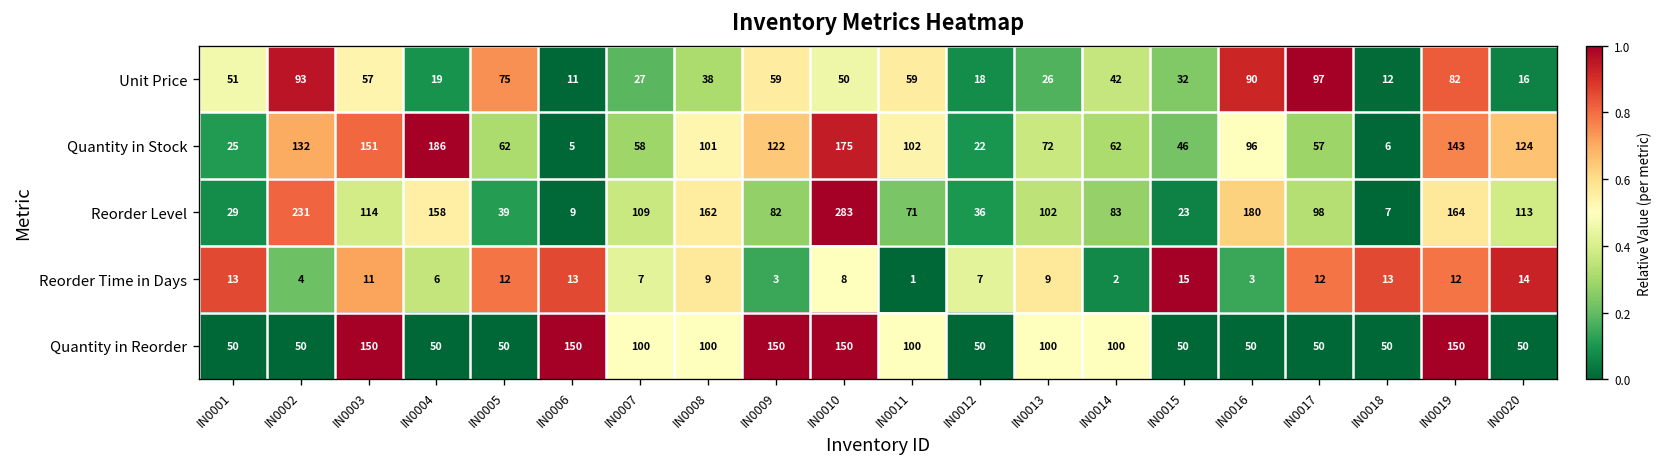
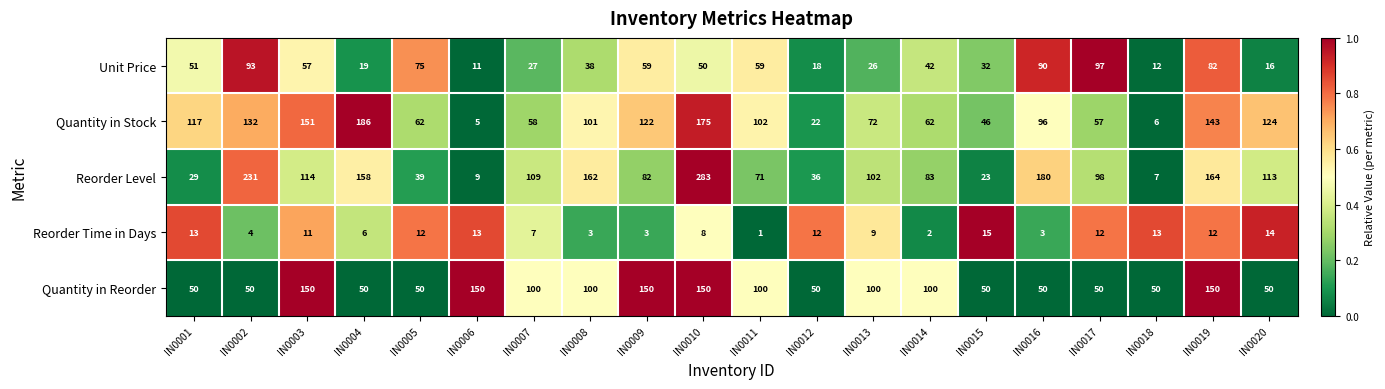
  {
    "Unit Price": {
      "IN0001": 51,
      "IN0002": 93,
      "IN0003": 57,
      "IN0004": 19,
      "IN0005": 75,
      "IN0006": 11,
      "IN0007": 27,
      "IN0008": 38,
      "IN0009": 59,
      "IN0010": 50,
      "IN0011": 59,
      "IN0012": 18,
      "IN0013": 26,
      "IN0014": 42,
      "IN0015": 32,
      "IN0016": 90,
      "IN0017": 97,
      "IN0018": 12,
      "IN0019": 82,
      "IN0020": 16
    },
    "Quantity in Stock": {
-     "IN0001": 25,
+     "IN0001": 117,
      "IN0002": 132,
      "IN0003": 151,
      "IN0004": 186,
      "IN0005": 62,
      "IN0006": 5,
      "IN0007": 58,
      "IN0008": 101,
      "IN0009": 122,
      "IN0010": 175,
      "IN0011": 102,
      "IN0012": 22,
      "IN0013": 72,
      "IN0014": 62,
      "IN0015": 46,
      "IN0016": 96,
      "IN0017": 57,
      "IN0018": 6,
      "IN0019": 143,
      "IN0020": 124
    },
    "Reorder Level": {
      "IN0001": 29,
      "IN0002": 231,
      "IN0003": 114,
      "IN0004": 158,
      "IN0005": 39,
      "IN0006": 9,
      "IN0007": 109,
      "IN0008": 162,
      "IN0009": 82,
      "IN0010": 283,
      "IN0011": 71,
      "IN0012": 36,
      "IN0013": 102,
      "IN0014": 83,
      "IN0015": 23,
      "IN0016": 180,
      "IN0017": 98,
      "IN0018": 7,
      "IN0019": 164,
      "IN0020": 113
    },
    "Reorder Time in Days": {
      "IN0001": 13,
      "IN0002": 4,
      "IN0003": 11,
      "IN0004": 6,
      "IN0005": 12,
      "IN0006": 13,
      "IN0007": 7,
-     "IN0008": 9,
+     "IN0008": 3,
      "IN0009": 3,
      "IN0010": 8,
      "IN0011": 1,
-     "IN0012": 7,
+     "IN0012": 12,
      "IN0013": 9,
      "IN0014": 2,
      "IN0015": 15,
      "IN0016": 3,
      "IN0017": 12,
      "IN0018": 13,
      "IN0019": 12,
      "IN0020": 14
    },
    "Quantity in Reorder": {
      "IN0001": 50,
      "IN0002": 50,
      "IN0003": 150,
      "IN0004": 50,
      "IN0005": 50,
      "IN0006": 150,
      "IN0007": 100,
      "IN0008": 100,
      "IN0009": 150,
      "IN0010": 150,
      "IN0011": 100,
      "IN0012": 50,
      "IN0013": 100,
      "IN0014": 100,
      "IN0015": 50,
      "IN0016": 50,
      "IN0017": 50,
      "IN0018": 50,
      "IN0019": 150,
      "IN0020": 50
    }
  }
